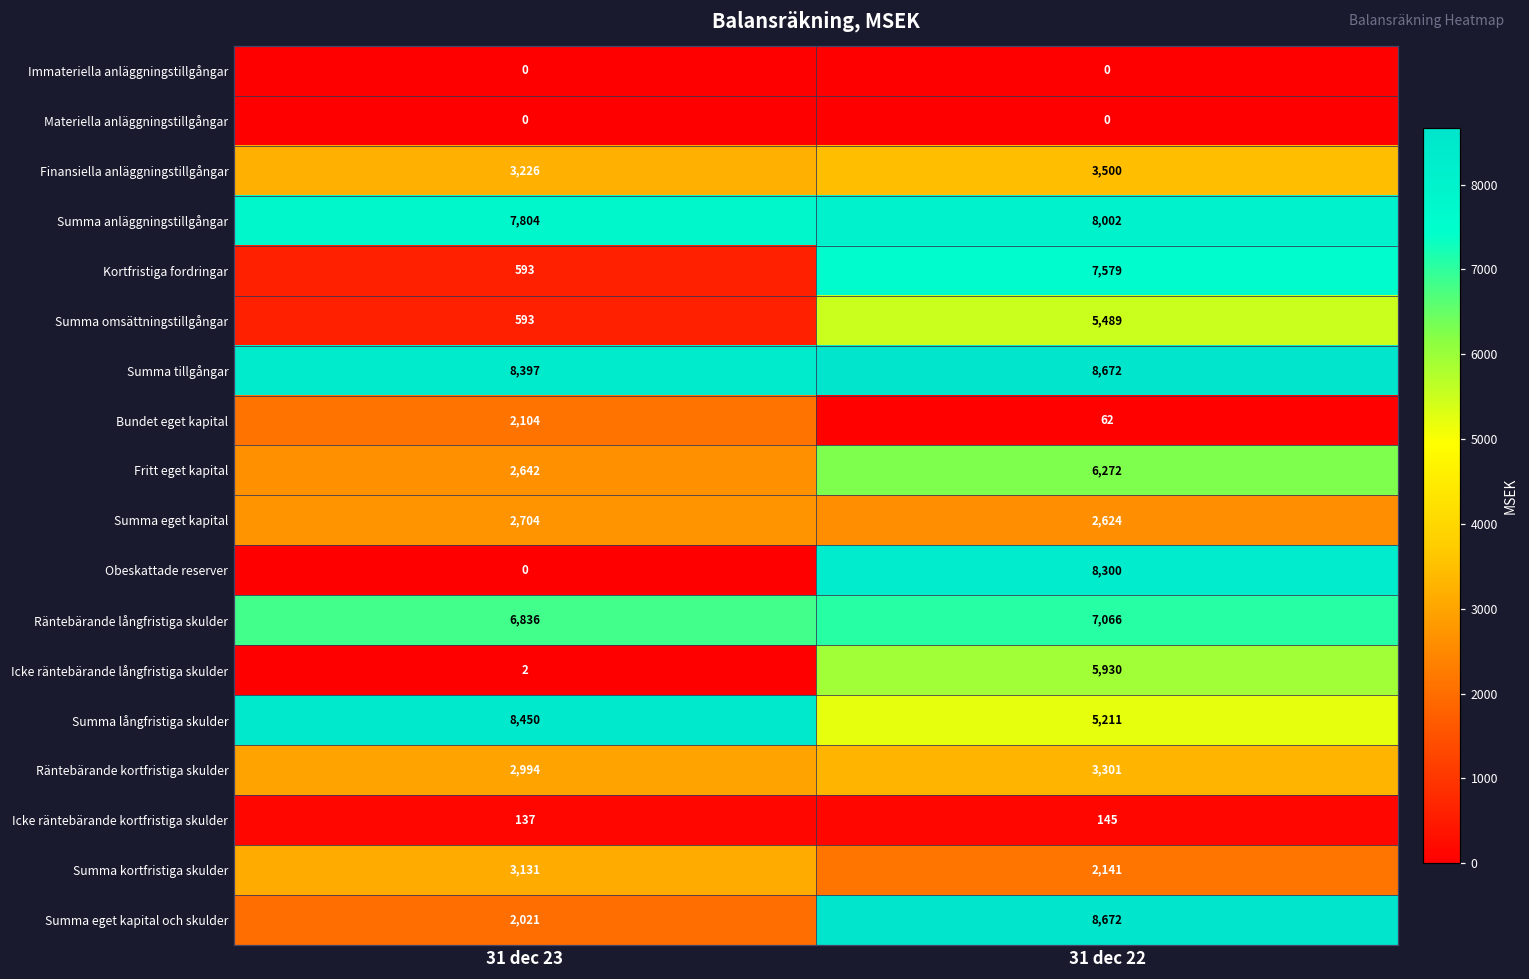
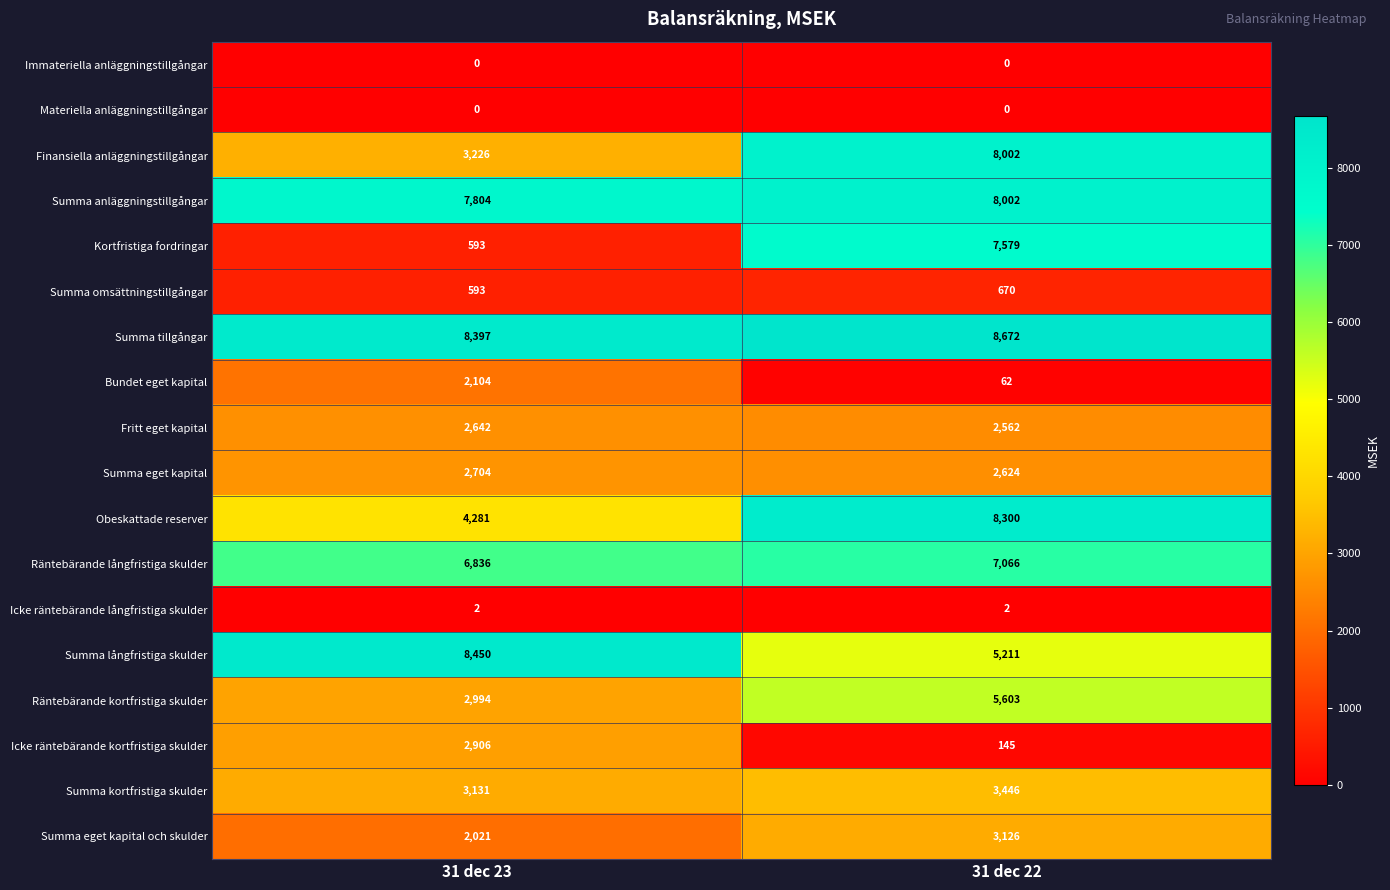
  {
    "Immateriella anläggningstillgångar": {
      "31 dec 23": "0",
      "31 dec 22": "0"
    },
    "Materiella anläggningstillgångar": {
      "31 dec 23": "0",
      "31 dec 22": "0"
    },
    "Finansiella anläggningstillgångar": {
      "31 dec 23": "3,226",
-     "31 dec 22": "3,500"
+     "31 dec 22": "8,002"
    },
    "Summa anläggningstillgångar": {
      "31 dec 23": "7,804",
      "31 dec 22": "8,002"
    },
    "Kortfristiga fordringar": {
      "31 dec 23": "593",
      "31 dec 22": "7,579"
    },
    "Summa omsättningstillgångar": {
      "31 dec 23": "593",
-     "31 dec 22": "5,489"
+     "31 dec 22": "670"
    },
    "Summa tillgångar": {
      "31 dec 23": "8,397",
      "31 dec 22": "8,672"
    },
    "Bundet eget kapital": {
      "31 dec 23": "2,104",
      "31 dec 22": "62"
    },
    "Fritt eget kapital": {
      "31 dec 23": "2,642",
-     "31 dec 22": "6,272"
+     "31 dec 22": "2,562"
    },
    "Summa eget kapital": {
      "31 dec 23": "2,704",
      "31 dec 22": "2,624"
    },
    "Obeskattade reserver": {
-     "31 dec 23": "0",
+     "31 dec 23": "4,281",
      "31 dec 22": "8,300"
    },
    "Räntebärande långfristiga skulder": {
      "31 dec 23": "6,836",
      "31 dec 22": "7,066"
    },
    "Icke räntebärande långfristiga skulder": {
      "31 dec 23": "2",
-     "31 dec 22": "5,930"
+     "31 dec 22": "2"
    },
    "Summa långfristiga skulder": {
      "31 dec 23": "8,450",
      "31 dec 22": "5,211"
    },
    "Räntebärande kortfristiga skulder": {
      "31 dec 23": "2,994",
-     "31 dec 22": "3,301"
+     "31 dec 22": "5,603"
    },
    "Icke räntebärande kortfristiga skulder": {
-     "31 dec 23": "137",
+     "31 dec 23": "2,906",
      "31 dec 22": "145"
    },
    "Summa kortfristiga skulder": {
      "31 dec 23": "3,131",
-     "31 dec 22": "2,141"
+     "31 dec 22": "3,446"
    },
    "Summa eget kapital och skulder": {
      "31 dec 23": "2,021",
-     "31 dec 22": "8,672"
+     "31 dec 22": "3,126"
    }
  }
